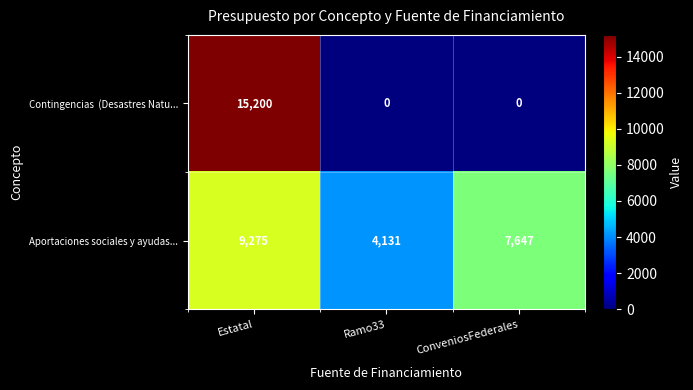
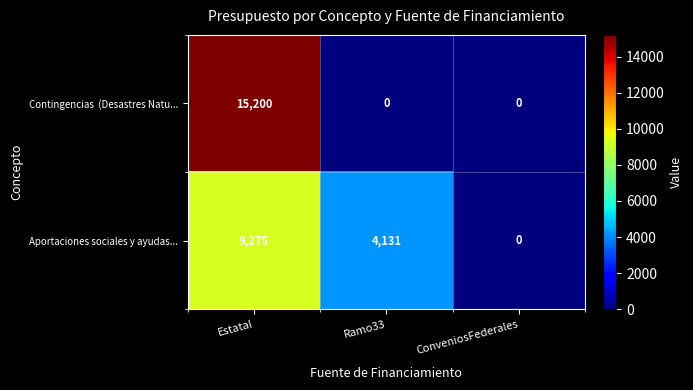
  {
    "Contingencias (Desastres Natu...": {
      "Estatal": "15,200",
      "Ramo33": "0",
      "ConveniosFederales": "0"
    },
    "Aportaciones sociales y ayudas...": {
      "Estatal": "9,275",
      "Ramo33": "4,131",
-     "ConveniosFederales": "7,647"
+     "ConveniosFederales": "0"
    }
  }
